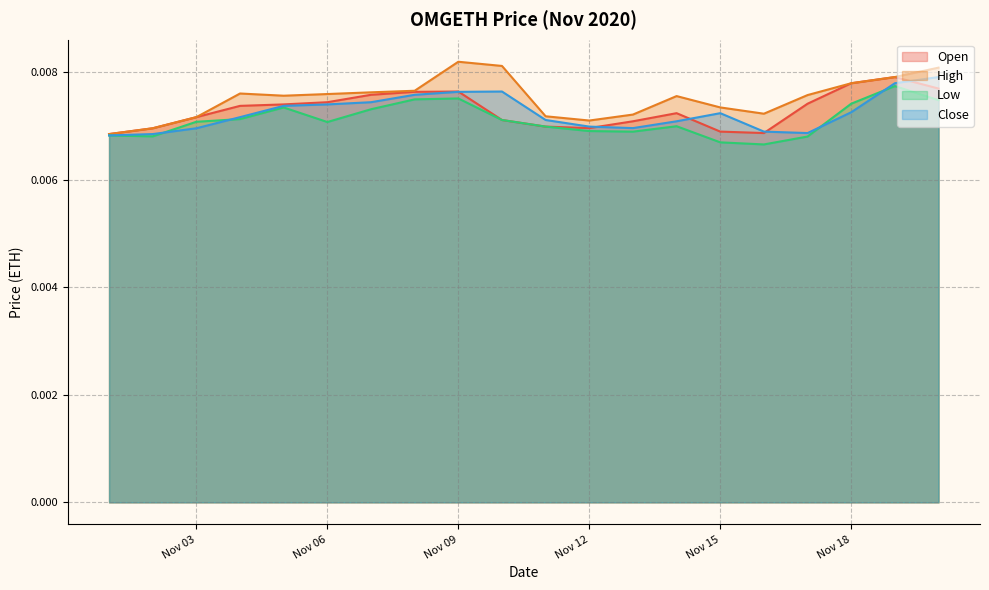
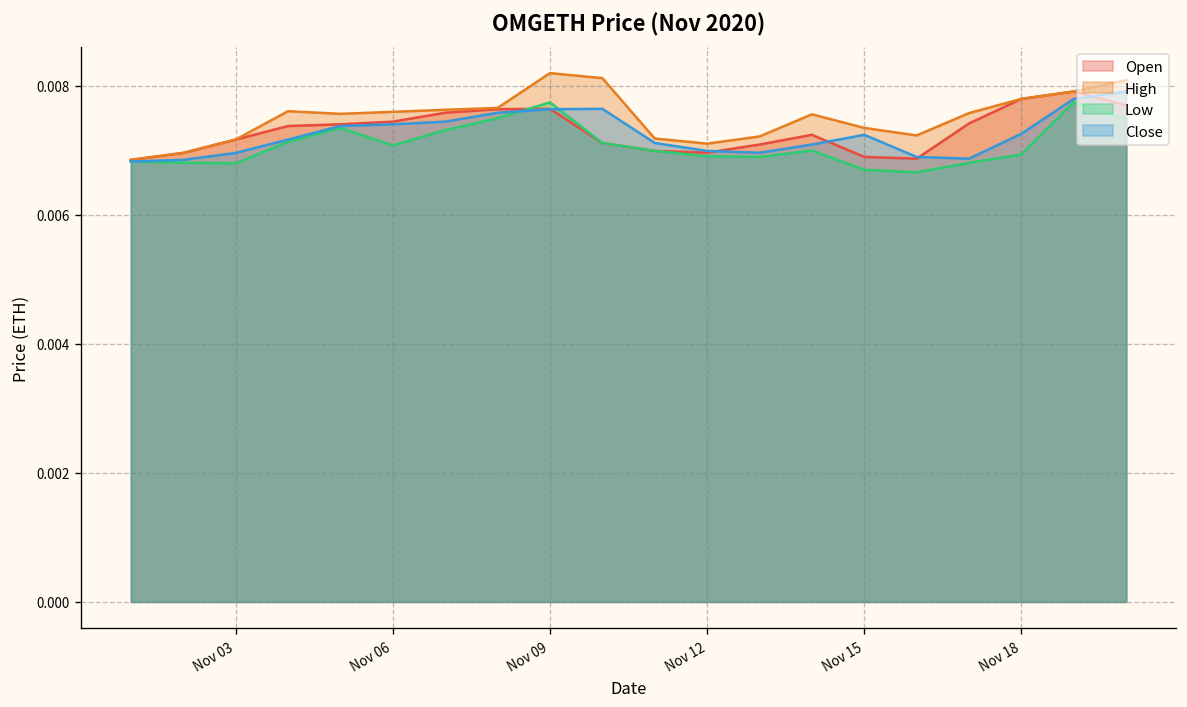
  {
    "Low": {
-     "Nov 03": 0.0071,
+     "Nov 03": 0.0068,
      "Nov 06": 0.0071,
-     "Nov 09": 0.0075,
+     "Nov 09": 0.0077,
      "Nov 12": 0.0069,
      "Nov 15": 0.0067,
-     "Nov 18": 0.0074
+     "Nov 18": 0.0069
    },
    "Close": {
      "Nov 03": 0.0070,
      "Nov 15": 0.0072,
      "Nov 18": 0.0073
    }
  }
